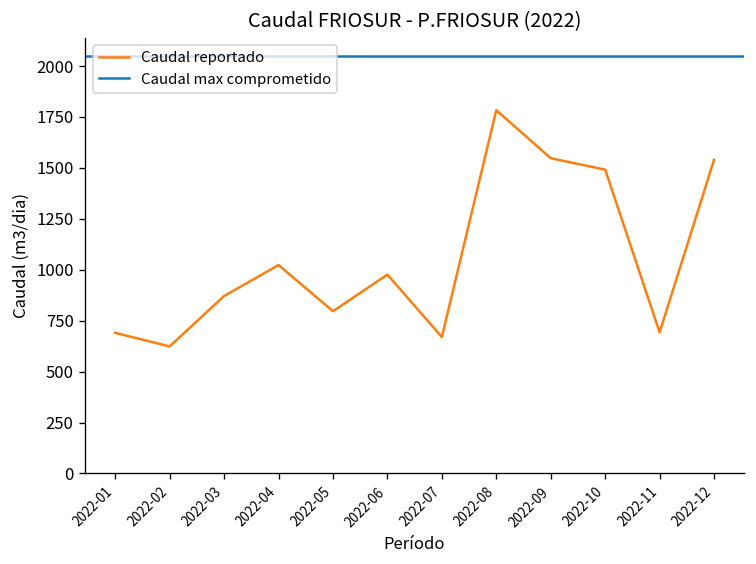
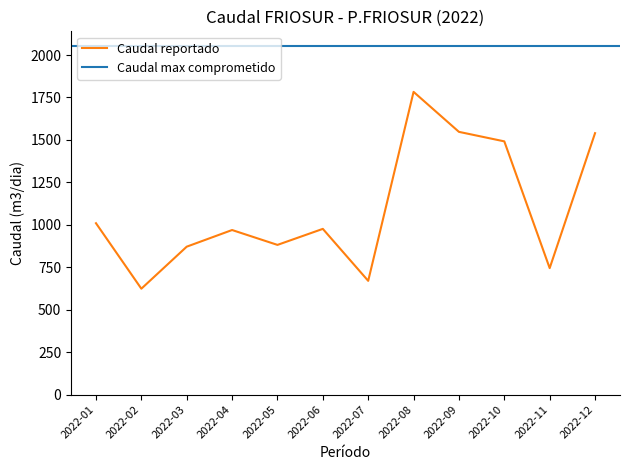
  {
-   "2022-01": 690,
+   "2022-01": 1010,
    "2022-02": 620,
    "2022-03": 870,
-   "2022-04": 1020,
-   "2022-05": 800,
+   "2022-04": 970,
+   "2022-05": 880,
    "2022-06": 980,
    "2022-07": 670,
    "2022-08": 1780,
    "2022-09": 1550,
    "2022-10": 1490,
-   "2022-11": 690,
+   "2022-11": 740,
    "2022-12": 1540
  }
